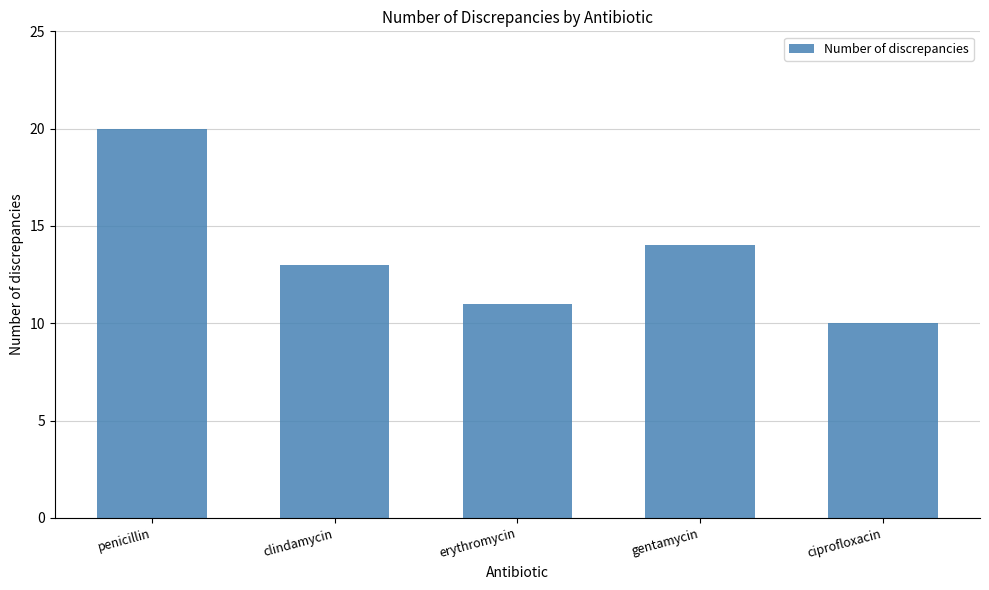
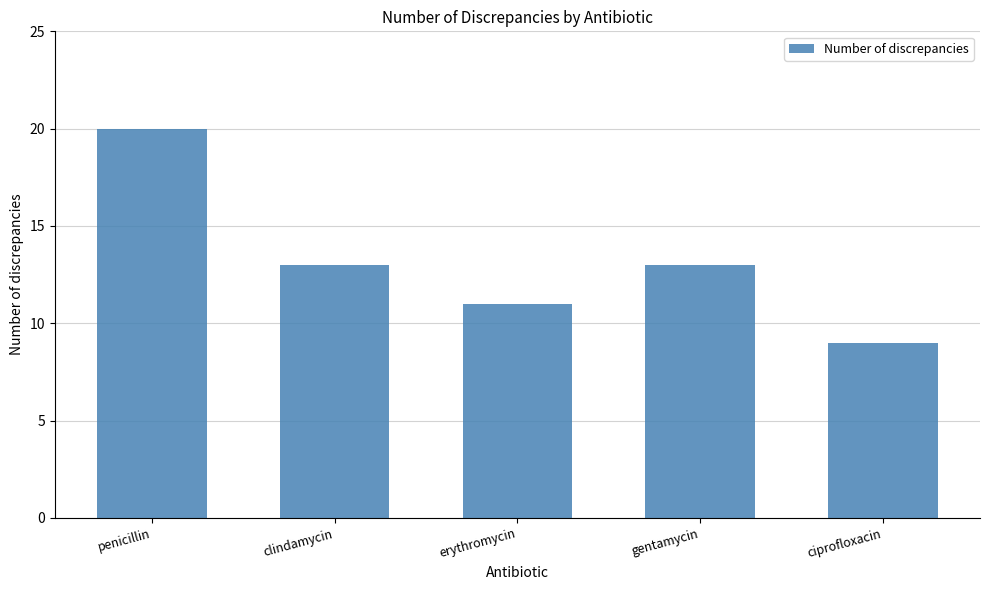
  {
    "penicillin": 20,
    "clindamycin": 13,
    "erythromycin": 11,
-   "gentamycin": 14,
-   "ciprofloxacin": 10
+   "gentamycin": 13,
+   "ciprofloxacin": 9
  }
